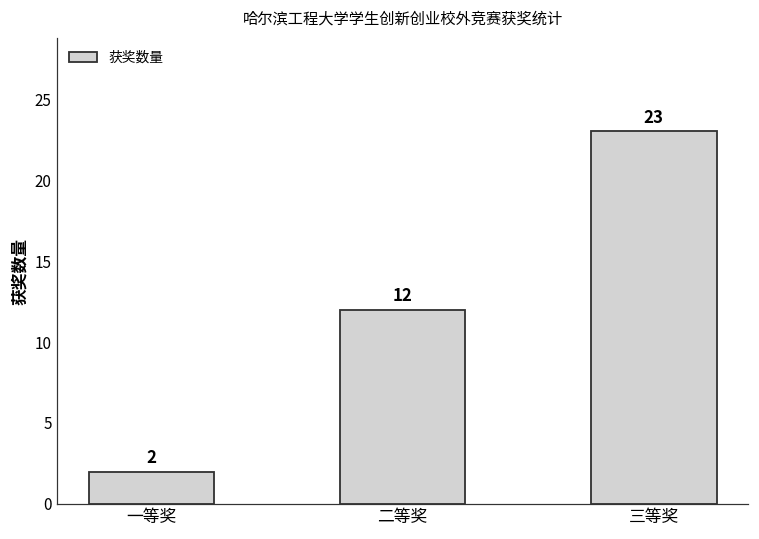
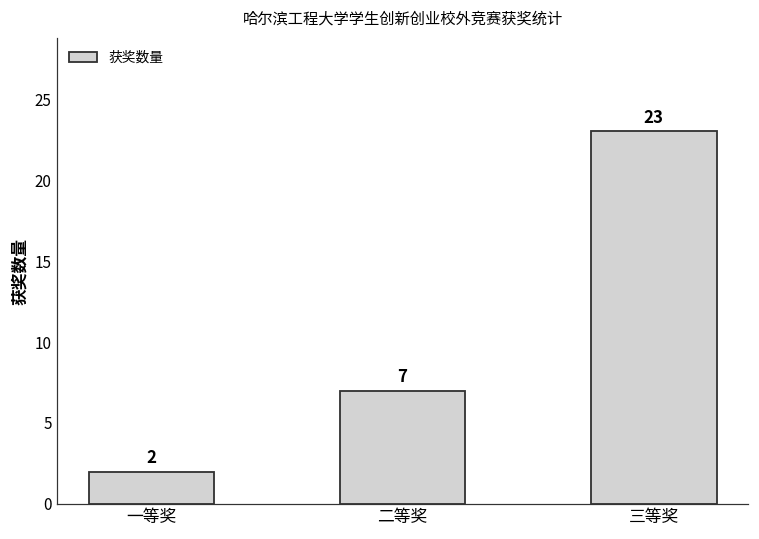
  {
    "一等奖": 2,
-   "二等奖": 12,
+   "二等奖": 7,
    "三等奖": 23
  }
